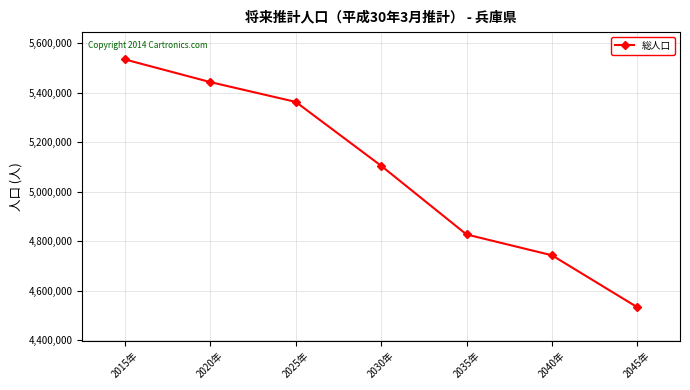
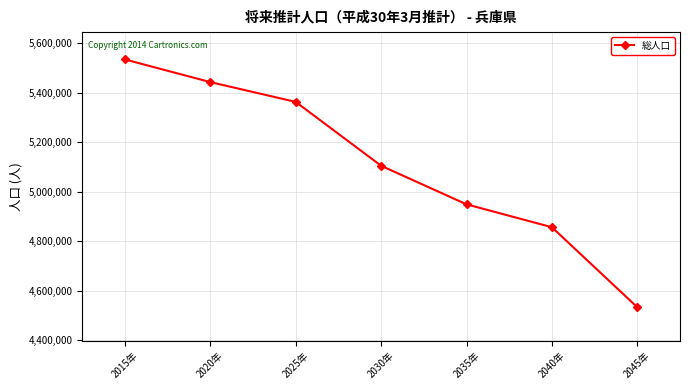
  {
    "2020年": "5,440,000",
    "2025年": "5,360,000",
    "2030年": "5,100,000",
-   "2035年": "4,830,000",
-   "2040年": "4,740,000",
+   "2035年": "4,950,000",
+   "2040年": "4,860,000",
    "2045年": "4,530,000"
  }
